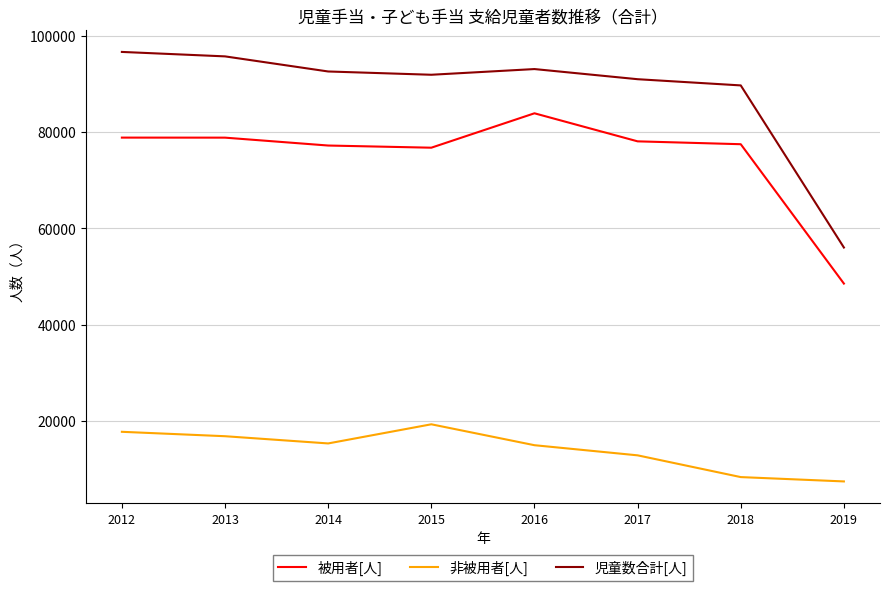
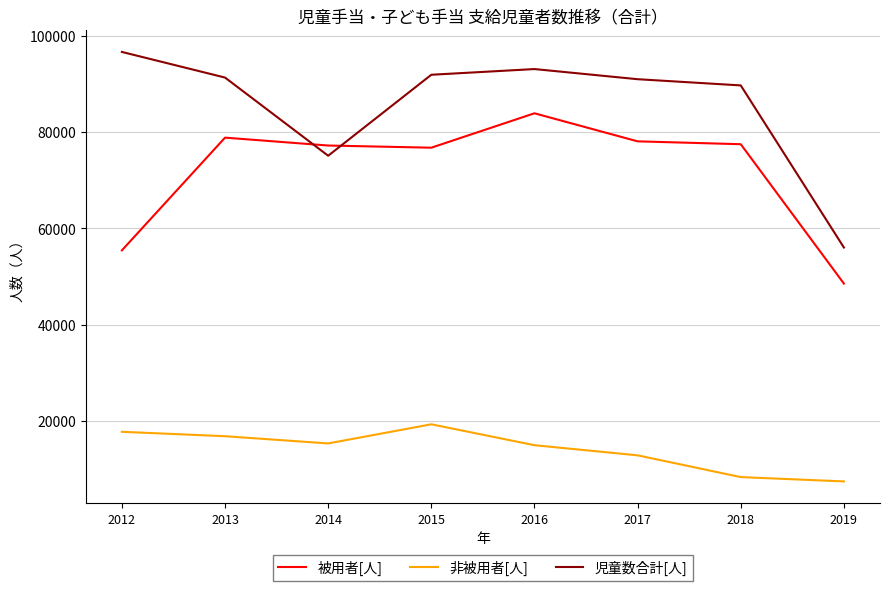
  {
    "被用者[人]": {
-     "2012": 79000,
+     "2012": 55000,
      "2013": 79000,
      "2014": 77000,
      "2015": 77000,
      "2016": 84000,
      "2017": 78000,
      "2018": 77000,
      "2019": 49000
    },
    "非被用者[人]": {
      "2012": 18000,
      "2013": 17000,
      "2014": 15000,
      "2015": 19000,
      "2016": 15000,
      "2017": 13000,
      "2018": 8000,
      "2019": 7000
    },
    "児童数合計[人]": {
      "2012": 97000,
-     "2013": 96000,
-     "2014": 93000,
+     "2013": 91000,
+     "2014": 75000,
      "2015": 92000,
      "2016": 93000,
      "2017": 91000,
      "2018": 90000,
      "2019": 56000
    }
  }
